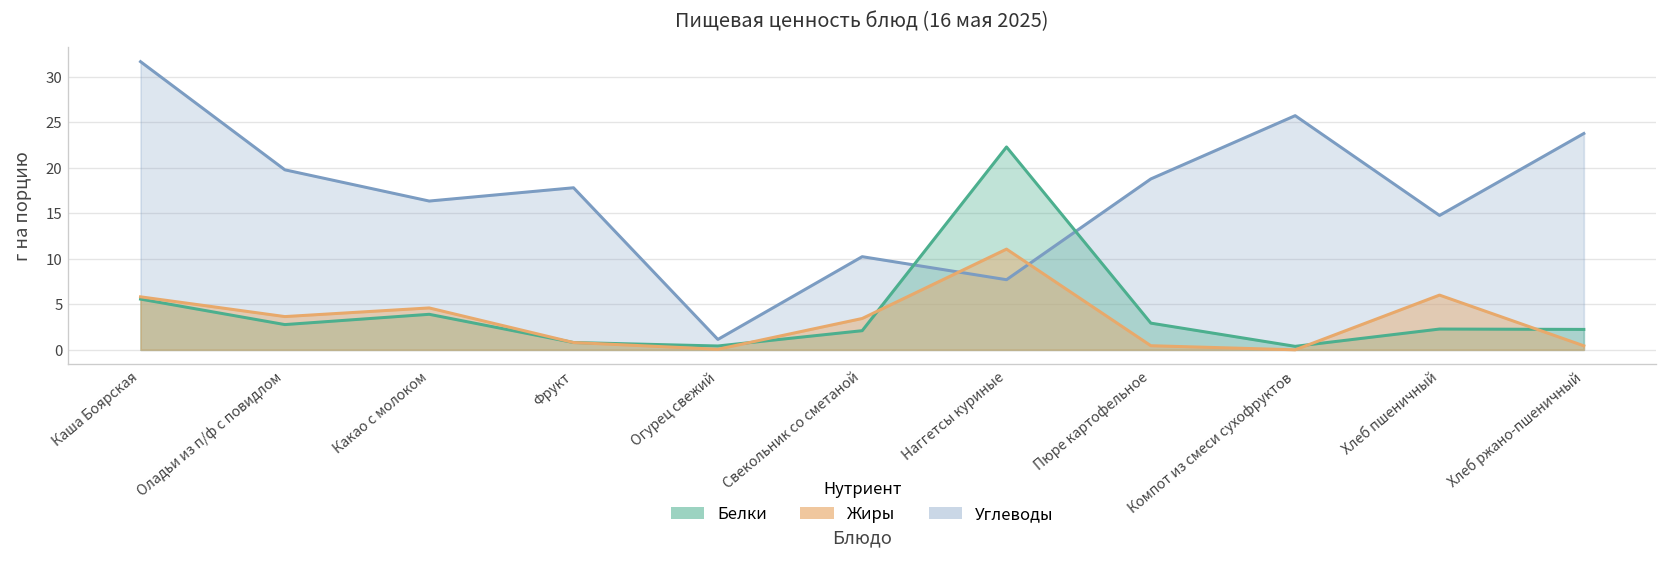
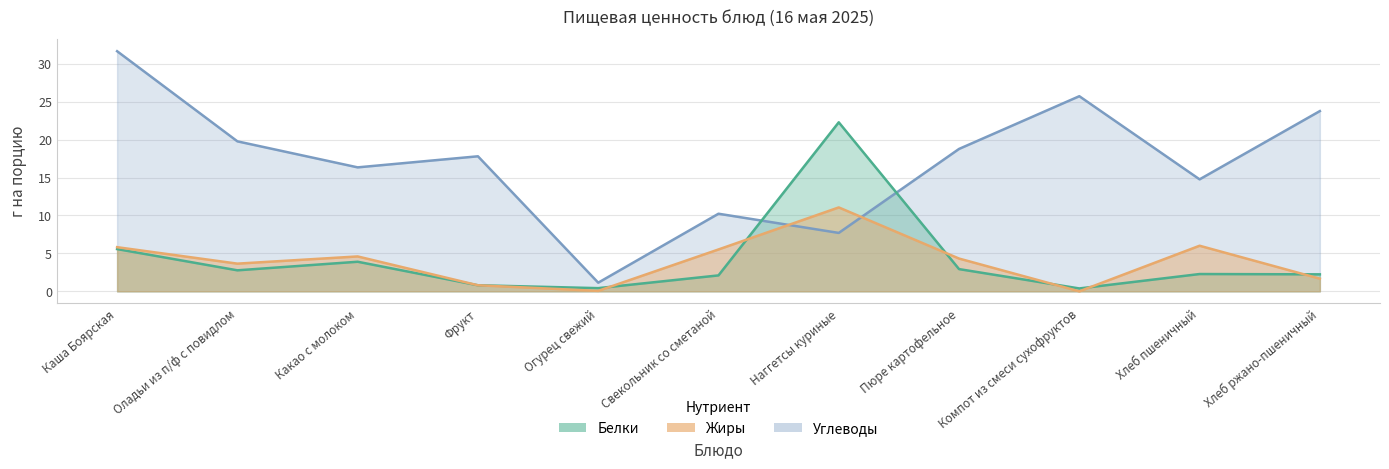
  {
    "Жиры": {
      "Оладьи из п/ф с повидлом": 4,
      "Какао с молоком": 5,
      "Огурец свежий": 0,
-     "Свекольник со сметаной": 3,
+     "Свекольник со сметаной": 6,
      "Наггетсы куриные": 11,
-     "Пюре картофельное": 0,
+     "Пюре картофельное": 4,
      "Компот из смеси сухофруктов": 0,
      "Хлеб пшеничный": 6,
-     "Хлеб ржано-пшеничный": 0
+     "Хлеб ржано-пшеничный": 2
    }
  }
